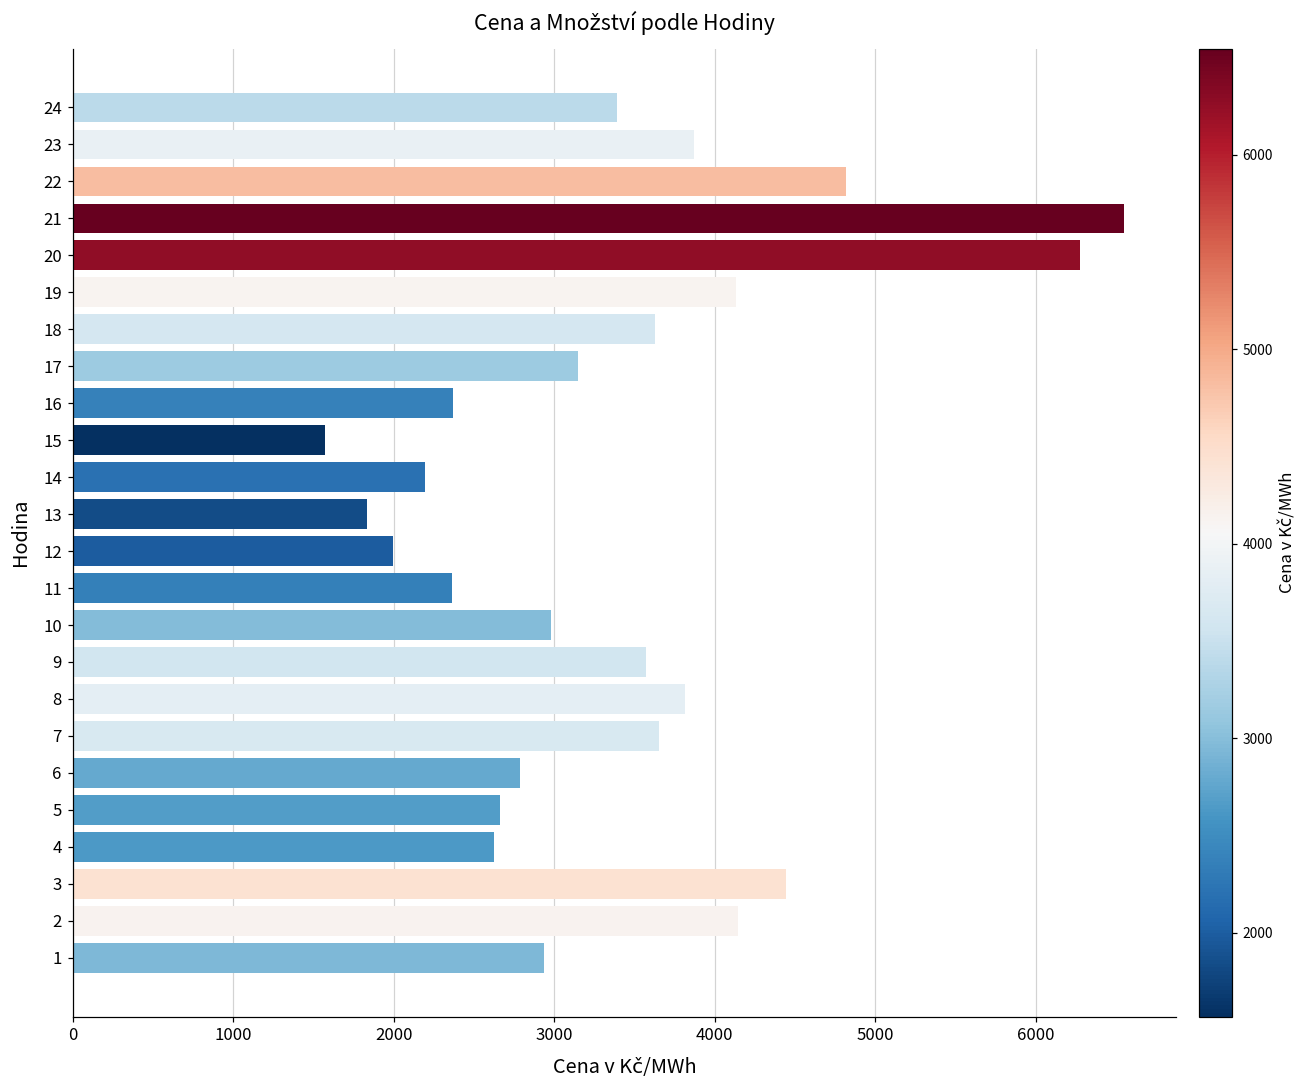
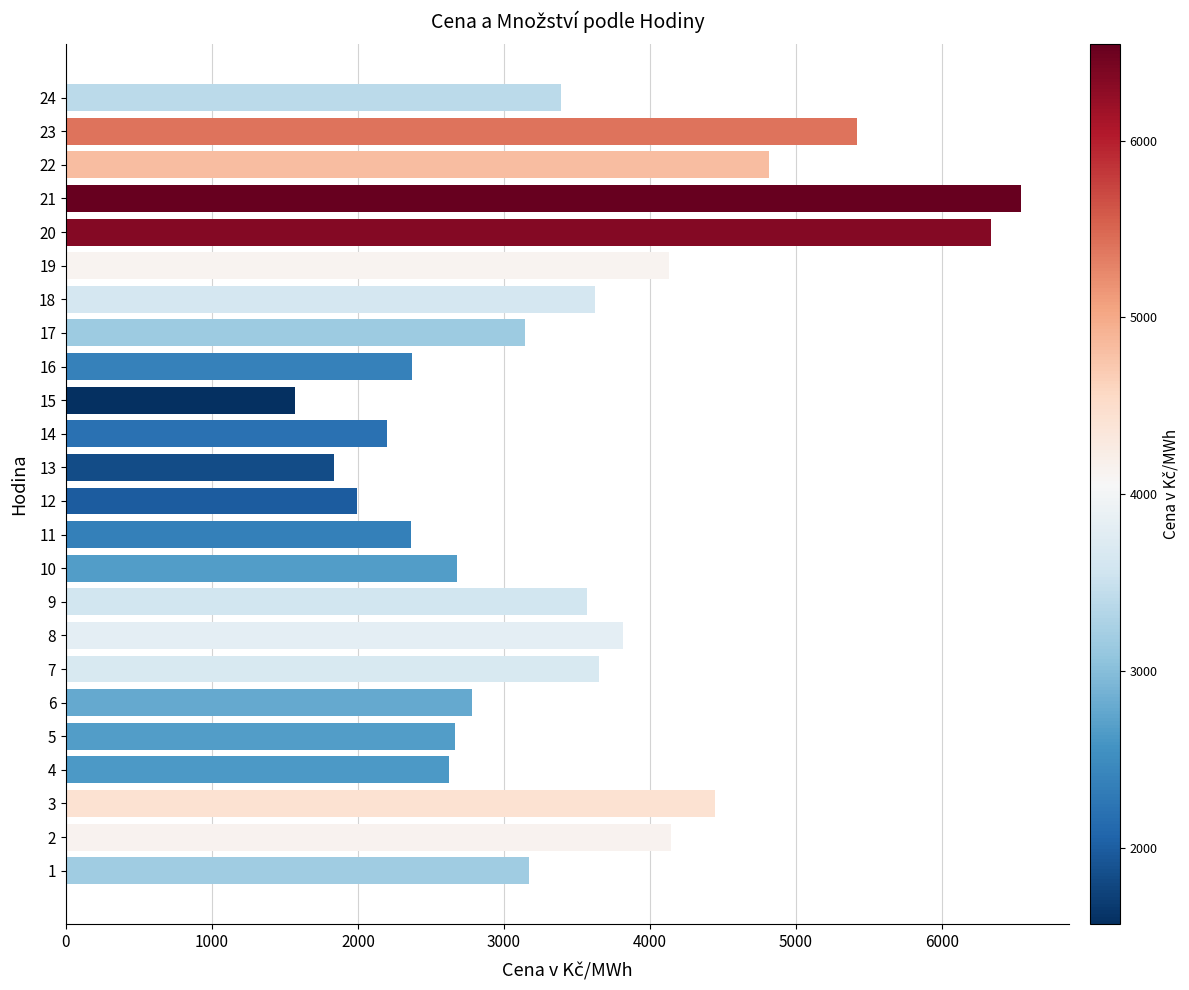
  {
    "24": 3390,
-   "23": 3870,
+   "23": 5420,
    "22": 4820,
    "21": 6550,
-   "20": 6270,
+   "20": 6330,
    "19": 4130,
    "18": 3630,
    "17": 3150,
    "16": 2370,
    "15": 1570,
    "14": 2200,
    "13": 1830,
    "12": 1990,
    "11": 2360,
-   "10": 2980,
+   "10": 2680,
    "9": 3570,
    "8": 3820,
    "7": 3650,
    "6": 2780,
    "5": 2670,
    "4": 2630,
    "3": 4450,
    "2": 4140,
-   "1": 2930
+   "1": 3170
  }
